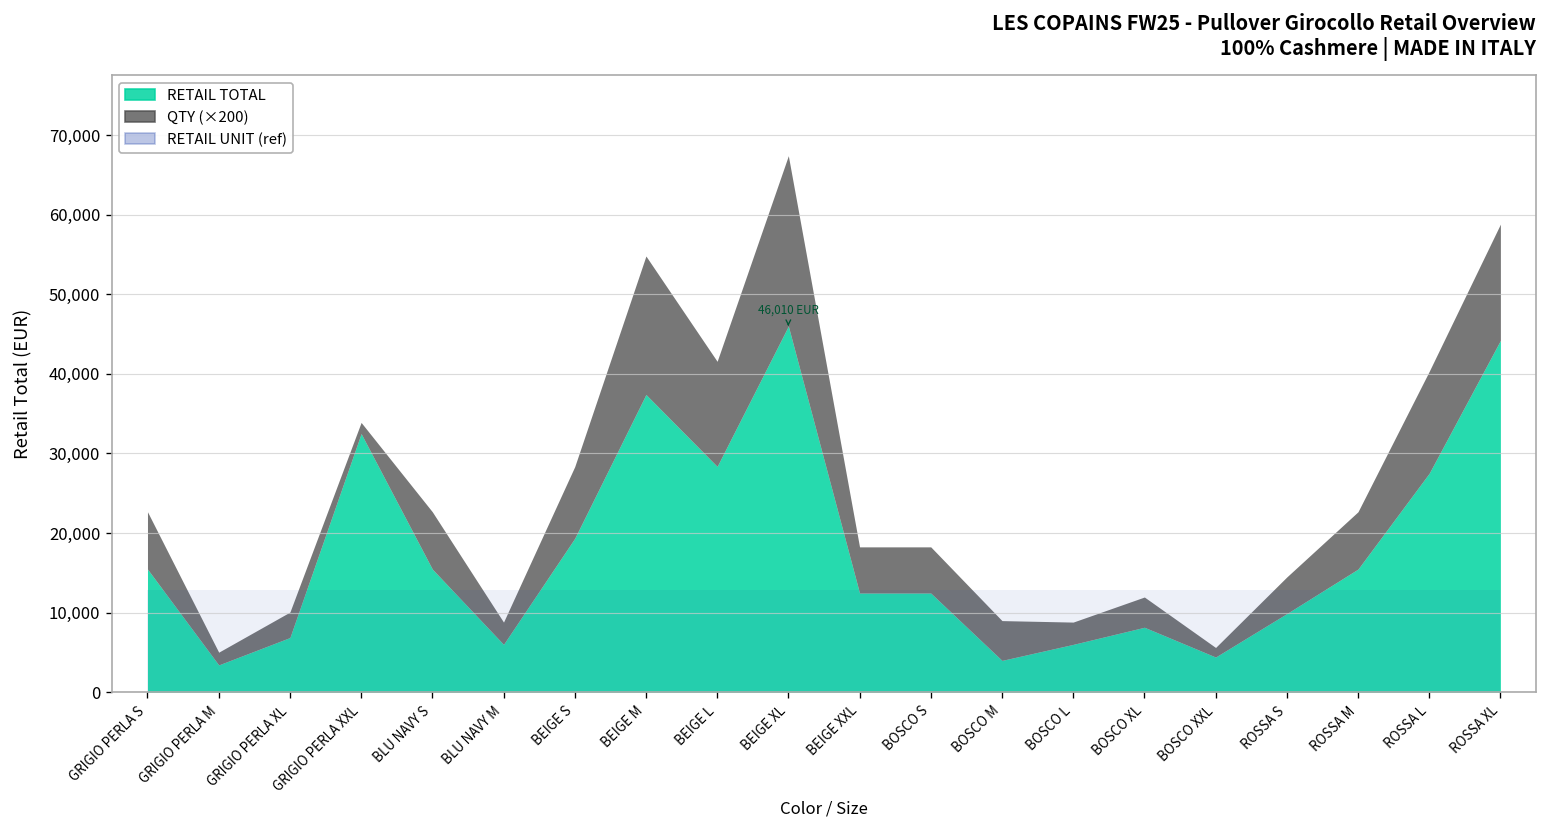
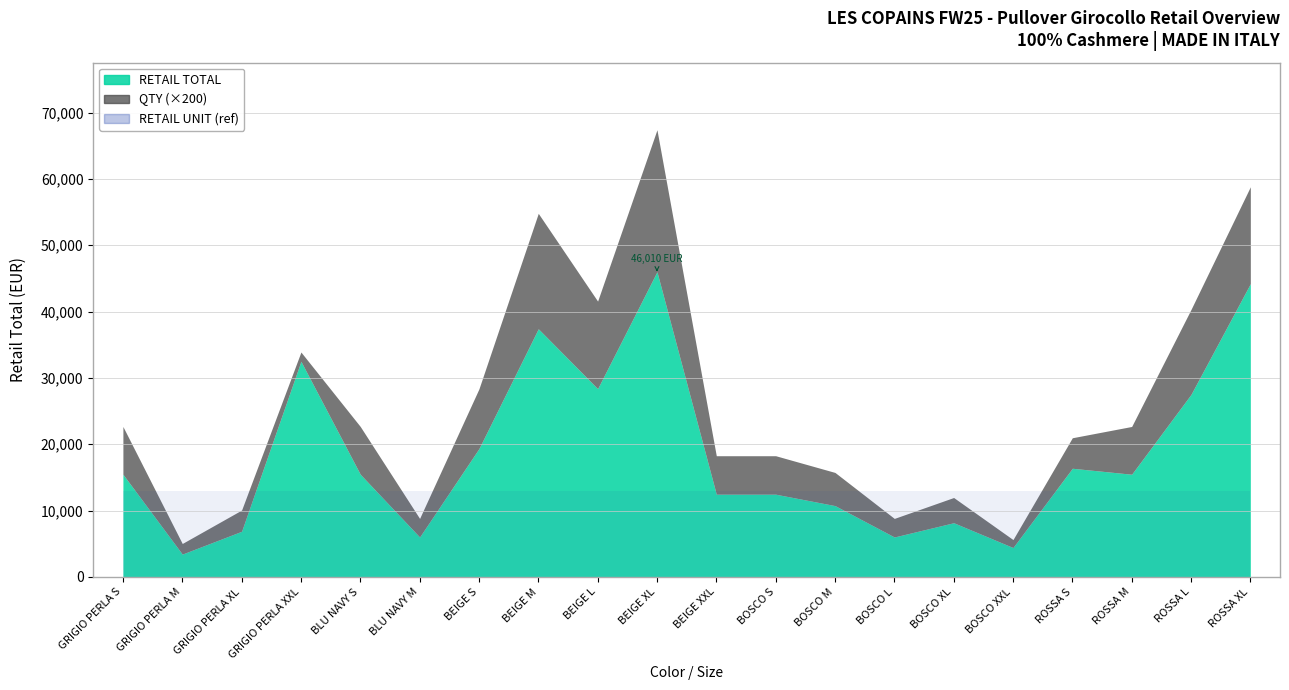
  {
    "RETAIL TOTAL": {
      "GRIGIO PERLA S": "15,000",
      "GRIGIO PERLA M": "3,000",
      "GRIGIO PERLA XL": "7,000",
      "GRIGIO PERLA XXL": "33,000",
      "BLU NAVY S": "15,000",
      "BLU NAVY M": "6,000",
      "BEIGE S": "19,000",
      "BEIGE M": "37,000",
      "BEIGE L": "28,000",
      "BEIGE XXL": "12,000",
      "BOSCO S": "12,000",
-     "BOSCO M": "4,000",
+     "BOSCO M": "11,000",
      "BOSCO L": "6,000",
      "BOSCO XL": "8,000",
      "BOSCO XXL": "4,000",
-     "ROSSA S": "10,000",
+     "ROSSA S": "16,000",
      "ROSSA M": "15,000",
      "ROSSA L": "28,000",
      "ROSSA XL": "44,000"
    },
    "QTY (×200)": {
      "GRIGIO PERLA S": "7,000",
      "GRIGIO PERLA M": "2,000",
      "GRIGIO PERLA XL": "3,000",
      "GRIGIO PERLA XXL": "1,000",
      "BLU NAVY S": "7,000",
      "BLU NAVY M": "3,000",
      "BEIGE S": "9,000",
      "BEIGE M": "17,000",
      "BEIGE L": "13,000",
      "BEIGE XL": "21,000",
      "BEIGE XXL": "6,000",
      "BOSCO S": "6,000",
      "BOSCO M": "5,000",
      "BOSCO L": "3,000",
      "BOSCO XL": "4,000",
      "BOSCO XXL": "1,000",
      "ROSSA S": "5,000",
      "ROSSA M": "7,000",
      "ROSSA L": "13,000",
      "ROSSA XL": "15,000"
    },
    "RETAIL UNIT (ref)": {
      "GRIGIO PERLA S": "13,000",
      "GRIGIO PERLA M": "13,000",
      "GRIGIO PERLA XL": "13,000",
      "GRIGIO PERLA XXL": "13,000",
      "BLU NAVY S": "13,000",
      "BLU NAVY M": "13,000",
      "BEIGE S": "13,000",
      "BEIGE M": "13,000",
      "BEIGE L": "13,000",
      "BEIGE XL": "13,000",
      "BEIGE XXL": "13,000",
      "BOSCO S": "13,000",
      "BOSCO M": "13,000",
      "BOSCO L": "13,000",
      "BOSCO XL": "13,000",
      "BOSCO XXL": "13,000",
      "ROSSA S": "13,000",
      "ROSSA M": "13,000",
      "ROSSA L": "13,000",
      "ROSSA XL": "13,000"
    }
  }
